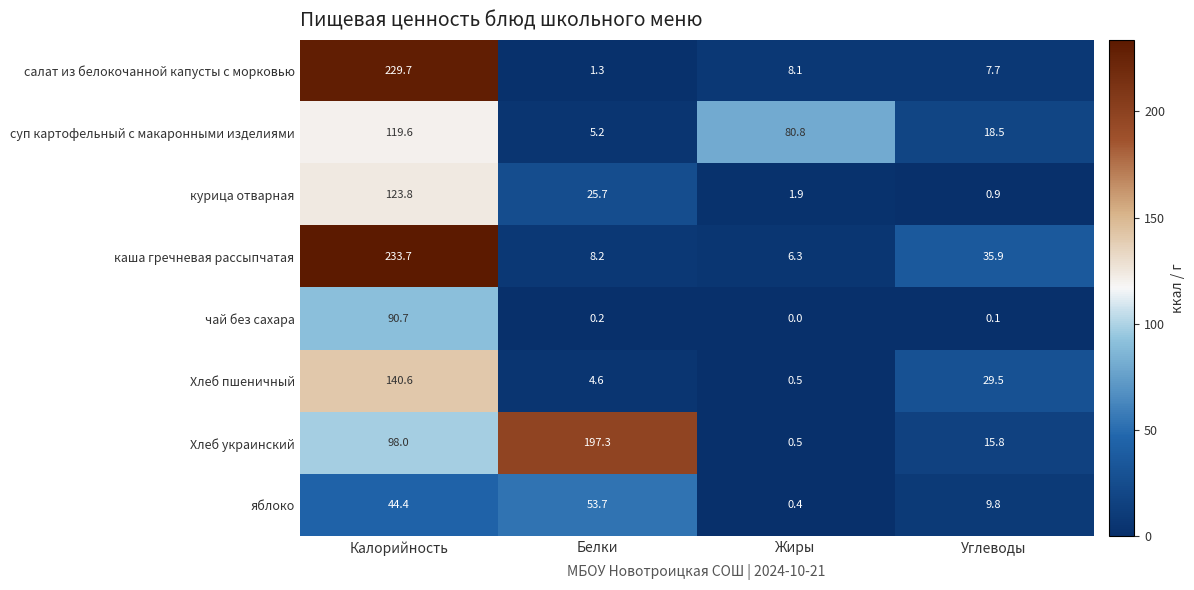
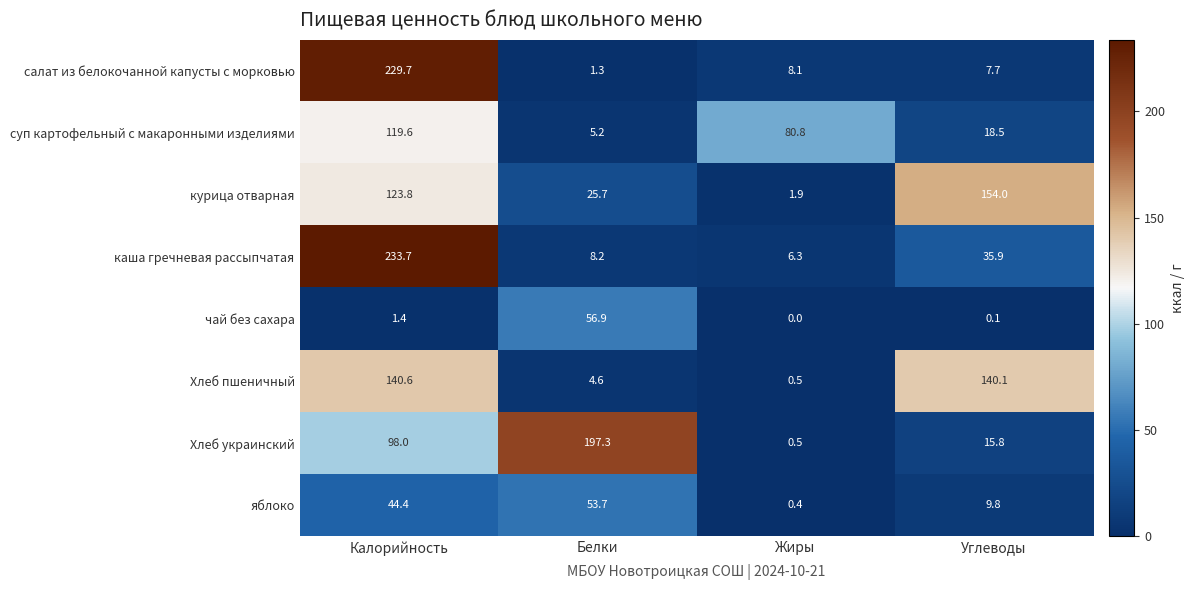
  {
    "салат из белокочанной капусты с морковью": {
      "Калорийность": 229.7,
      "Белки": 1.3,
      "Жиры": 8.1,
      "Углеводы": 7.7
    },
    "суп картофельный с макаронными изделиями": {
      "Калорийность": 119.6,
      "Белки": 5.2,
      "Жиры": 80.8,
      "Углеводы": 18.5
    },
    "курица отварная": {
      "Калорийность": 123.8,
      "Белки": 25.7,
      "Жиры": 1.9,
-     "Углеводы": 0.9
+     "Углеводы": 154.0
    },
    "каша гречневая рассыпчатая": {
      "Калорийность": 233.7,
      "Белки": 8.2,
      "Жиры": 6.3,
      "Углеводы": 35.9
    },
    "чай без сахара": {
-     "Калорийность": 90.7,
-     "Белки": 0.2,
+     "Калорийность": 1.4,
+     "Белки": 56.9,
      "Жиры": 0.0,
      "Углеводы": 0.1
    },
    "Хлеб пшеничный": {
      "Калорийность": 140.6,
      "Белки": 4.6,
      "Жиры": 0.5,
-     "Углеводы": 29.5
+     "Углеводы": 140.1
    },
    "Хлеб украинский": {
      "Калорийность": 98.0,
      "Белки": 197.3,
      "Жиры": 0.5,
      "Углеводы": 15.8
    },
    "яблоко": {
      "Калорийность": 44.4,
      "Белки": 53.7,
      "Жиры": 0.4,
      "Углеводы": 9.8
    }
  }
